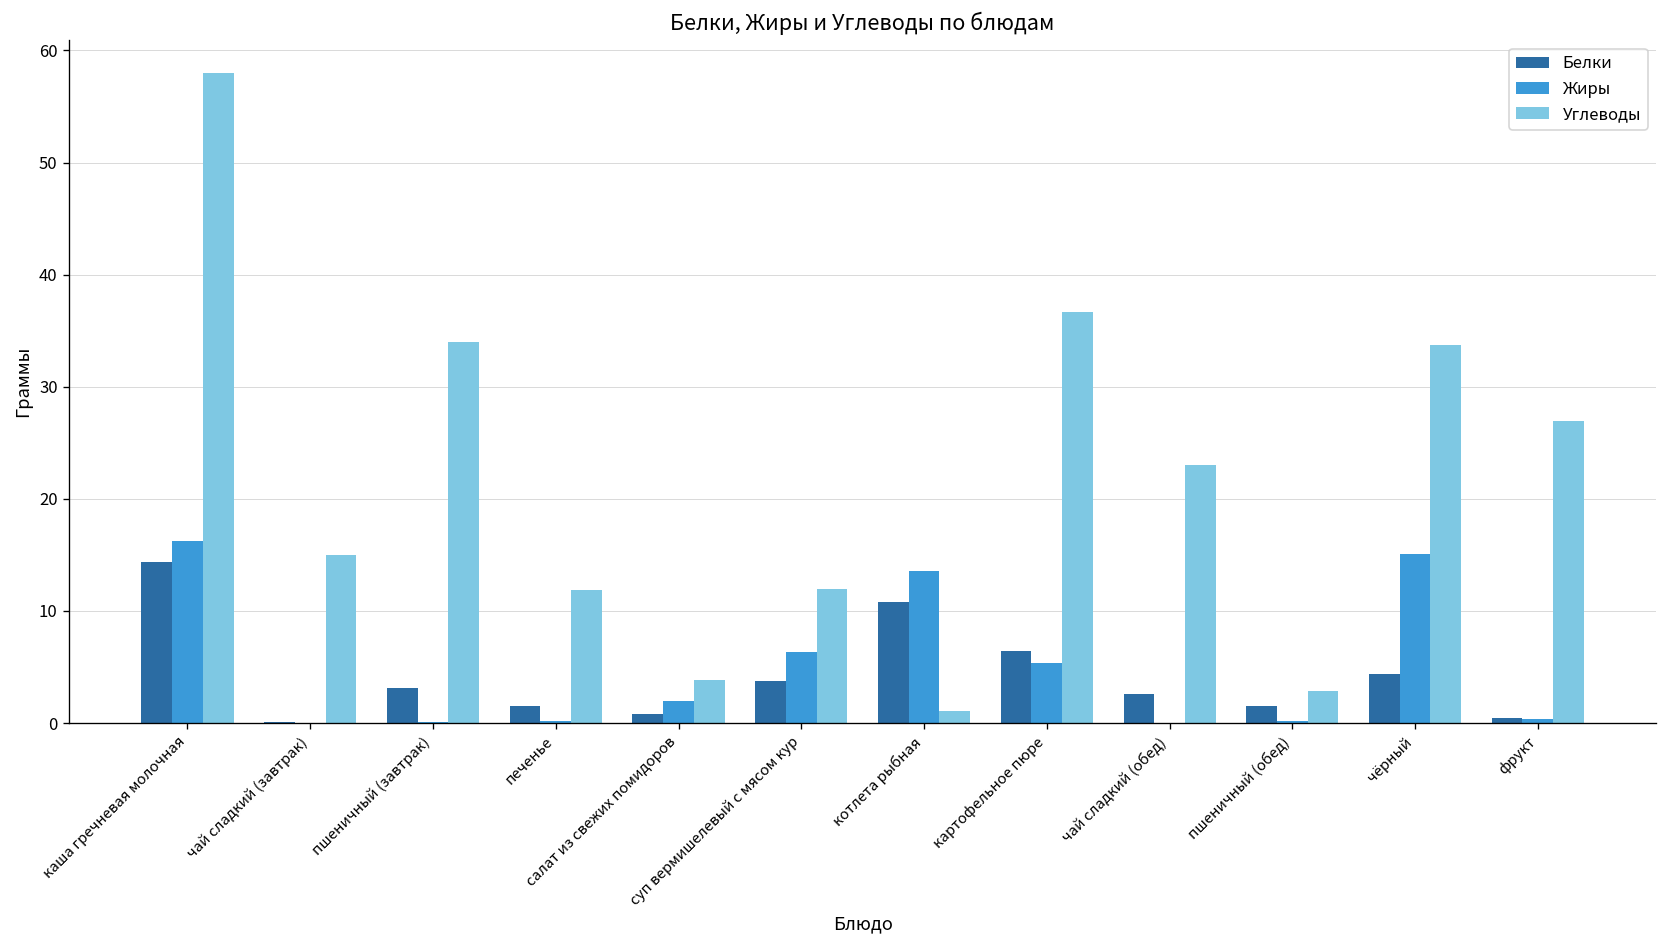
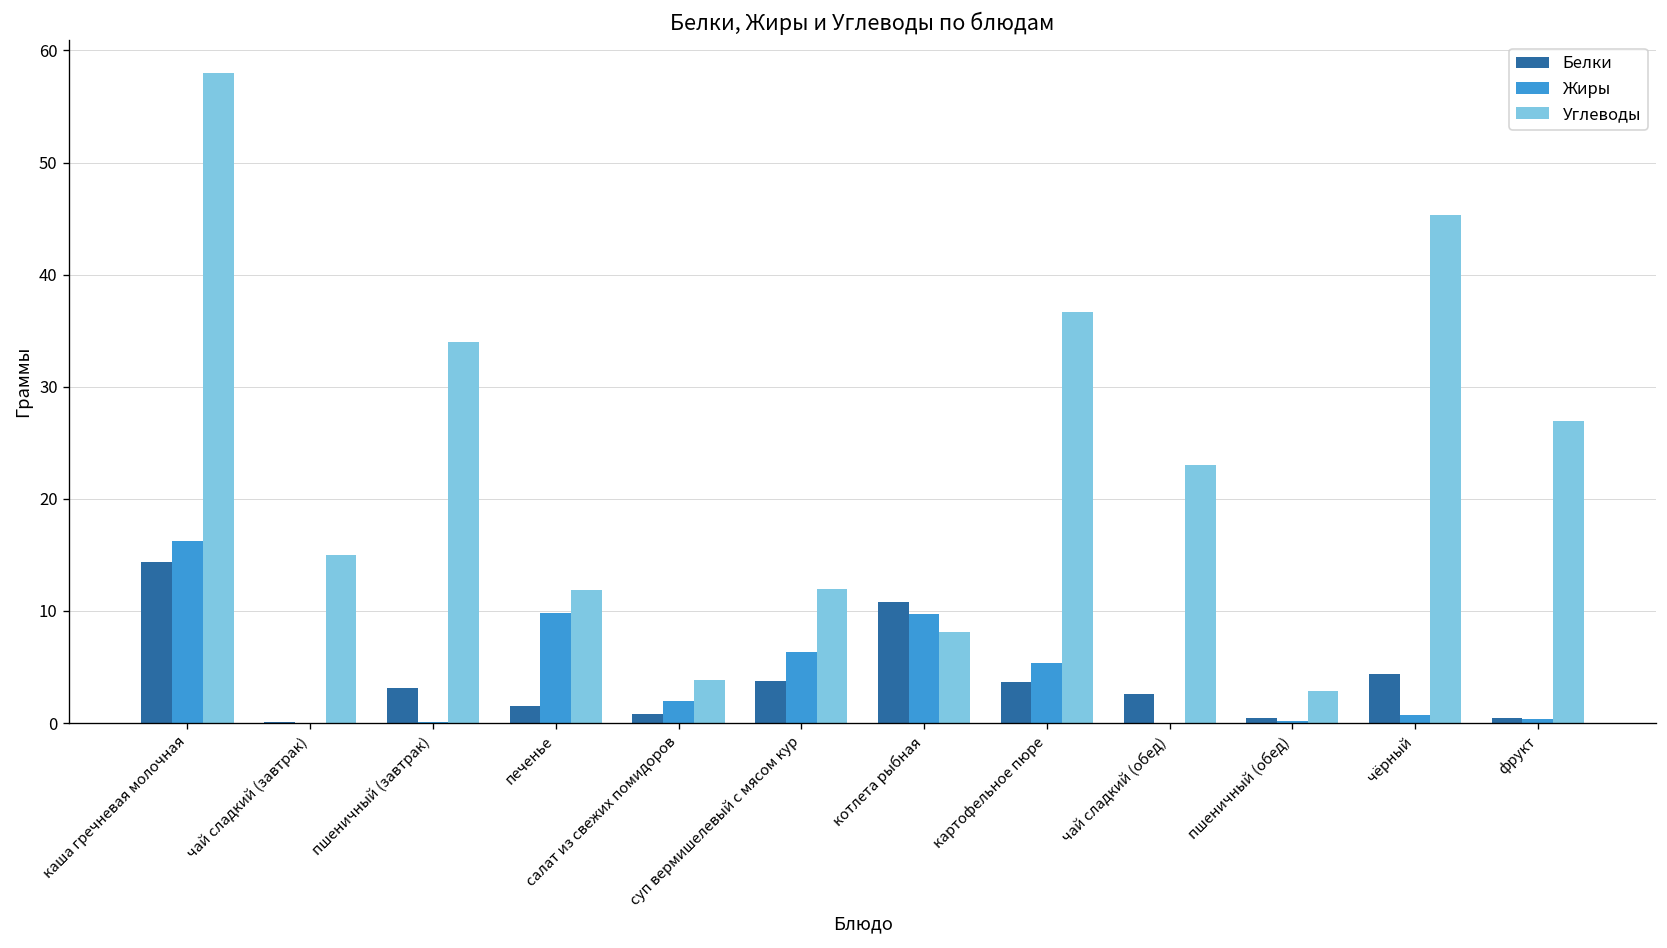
  {
    "Белки": {
      "каша гречневая молочная": 14,
      "пшеничный (завтрак)": 3,
      "печенье": 2,
      "салат из свежих помидоров": 1,
      "суп вермишелевый с мясом кур": 4,
      "котлета рыбная": 11,
-     "картофельное пюре": 6,
+     "картофельное пюре": 4,
      "чай сладкий (обед)": 3,
-     "пшеничный (обед)": 2,
+     "пшеничный (обед)": 1,
      "чёрный": 4,
      "фрукт": 0
    },
    "Жиры": {
      "каша гречневая молочная": 16,
-     "печенье": 0,
+     "печенье": 10,
      "салат из свежих помидоров": 2,
      "суп вермишелевый с мясом кур": 6,
-     "котлета рыбная": 14,
+     "котлета рыбная": 10,
      "картофельное пюре": 5,
-     "чёрный": 15,
+     "чёрный": 1,
      "фрукт": 0
    },
    "Углеводы": {
      "каша гречневая молочная": 58,
      "чай сладкий (завтрак)": 15,
      "пшеничный (завтрак)": 34,
      "печенье": 12,
      "салат из свежих помидоров": 4,
      "суп вермишелевый с мясом кур": 12,
-     "котлета рыбная": 1,
+     "котлета рыбная": 8,
      "картофельное пюре": 37,
      "чай сладкий (обед)": 23,
      "пшеничный (обед)": 3,
-     "чёрный": 34,
+     "чёрный": 45,
      "фрукт": 27
    }
  }
